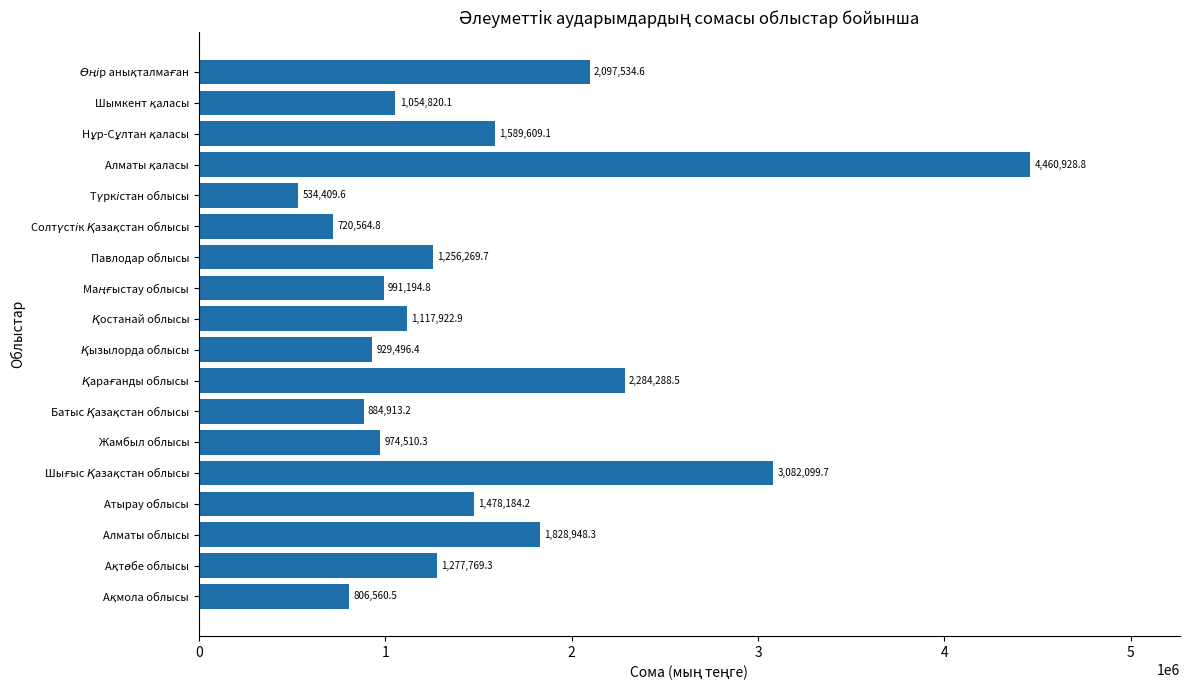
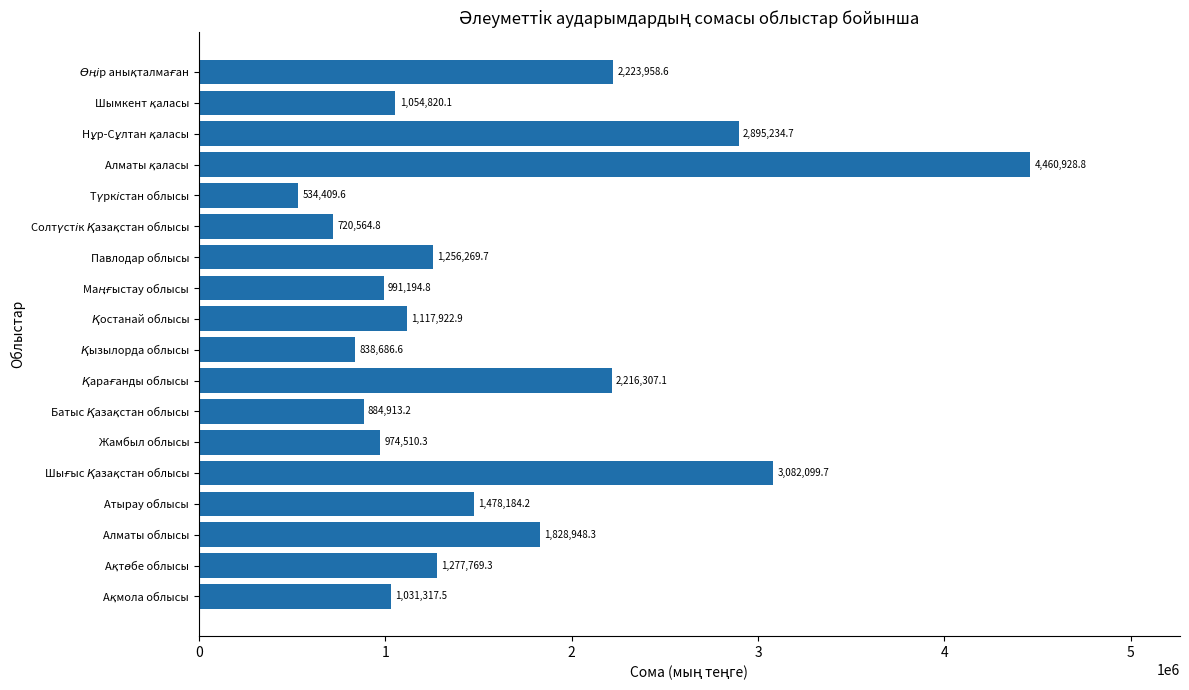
  {
-   "Өңір анықталмаған": "2,097,534.6",
+   "Өңір анықталмаған": "2,223,958.6",
    "Шымкент қаласы": "1,054,820.1",
-   "Нұр-Сұлтан қаласы": "1,589,609.1",
+   "Нұр-Сұлтан қаласы": "2,895,234.7",
    "Алматы қаласы": "4,460,928.8",
    "Түркістан облысы": "534,409.6",
    "Солтүстік Қазақстан облысы": "720,564.8",
    "Павлодар облысы": "1,256,269.7",
    "Маңғыстау облысы": "991,194.8",
    "Қостанай облысы": "1,117,922.9",
-   "Қызылорда облысы": "929,496.4",
-   "Қарағанды облысы": "2,284,288.5",
+   "Қызылорда облысы": "838,686.6",
+   "Қарағанды облысы": "2,216,307.1",
    "Батыс Қазақстан облысы": "884,913.2",
    "Жамбыл облысы": "974,510.3",
    "Шығыс Қазақстан облысы": "3,082,099.7",
    "Атырау облысы": "1,478,184.2",
    "Алматы облысы": "1,828,948.3",
    "Ақтөбе облысы": "1,277,769.3",
-   "Ақмола облысы": "806,560.5"
+   "Ақмола облысы": "1,031,317.5"
  }
